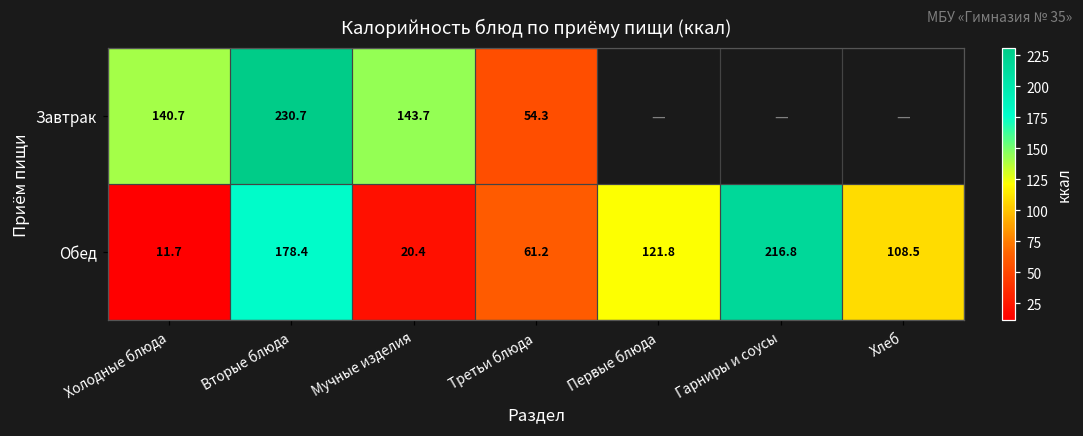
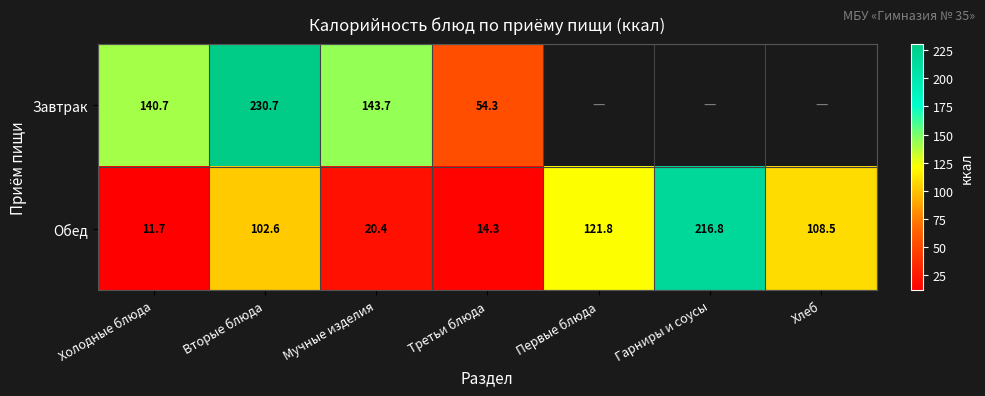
  {
    "Завтрак": {
      "Холодные блюда": 140.7,
      "Вторые блюда": 230.7,
      "Мучные изделия": 143.7,
      "Третьи блюда": 54.3
    },
    "Обед": {
      "Холодные блюда": 11.7,
-     "Вторые блюда": 178.4,
+     "Вторые блюда": 102.6,
      "Мучные изделия": 20.4,
-     "Третьи блюда": 61.2,
+     "Третьи блюда": 14.3,
      "Первые блюда": 121.8,
      "Гарниры и соусы": 216.8,
      "Хлеб": 108.5
    }
  }
